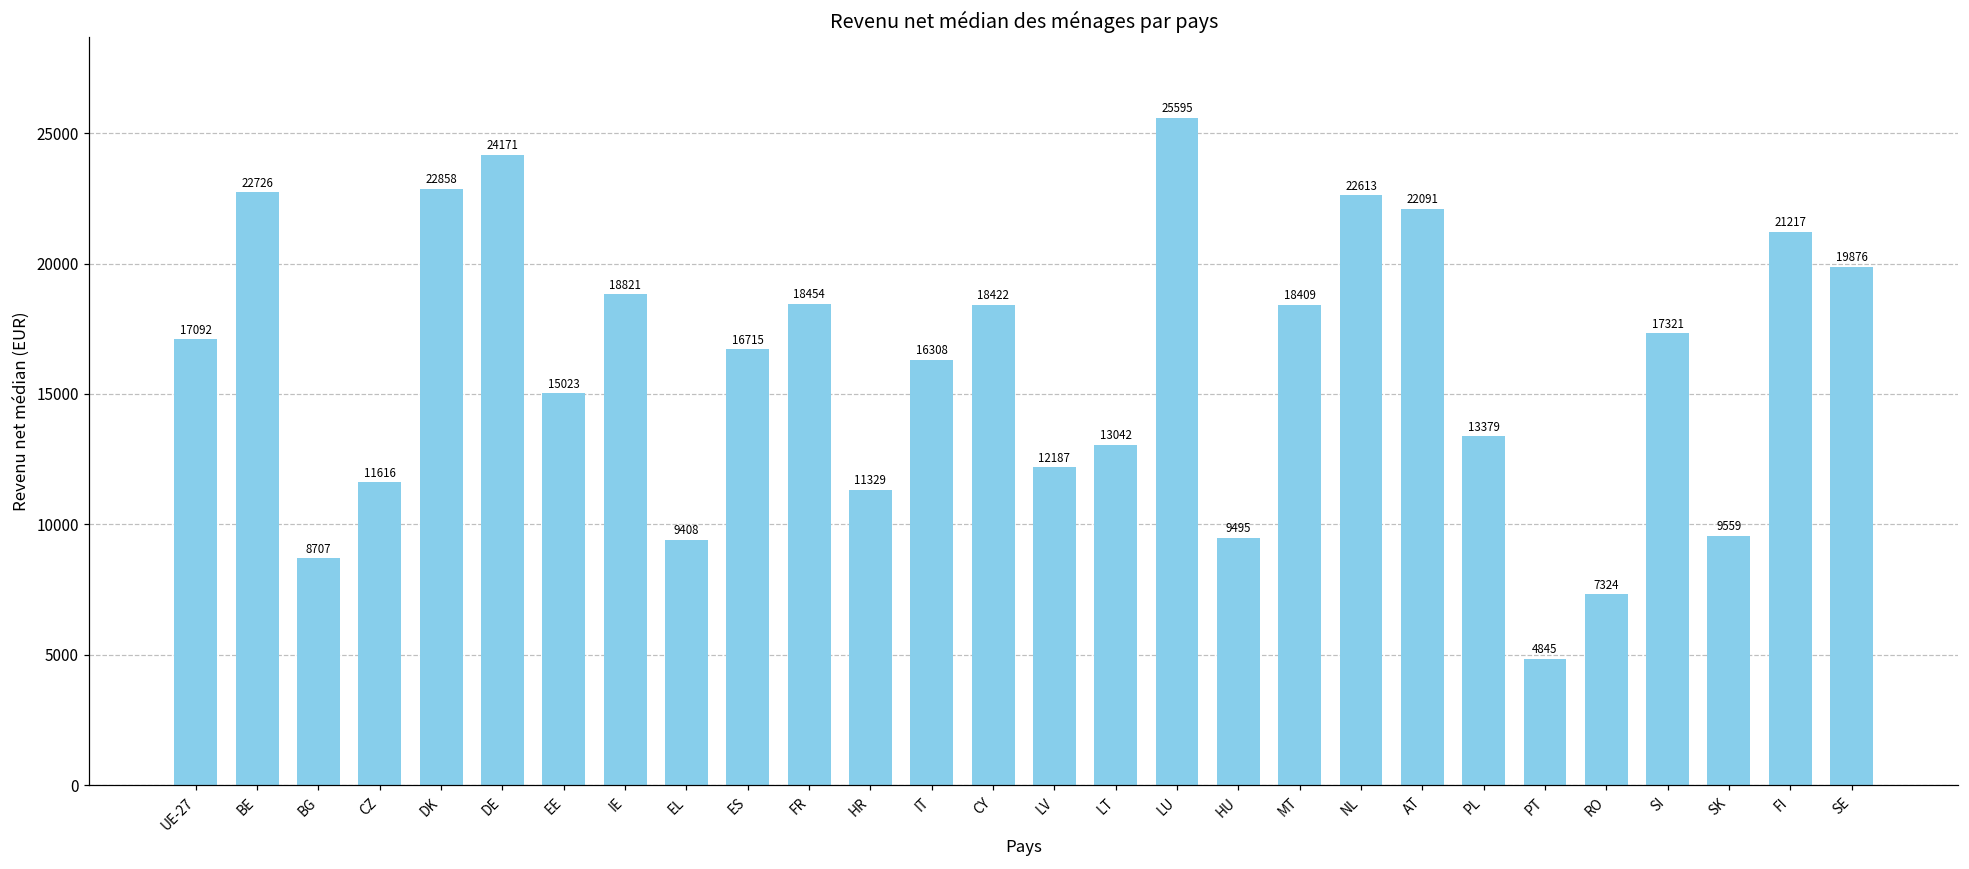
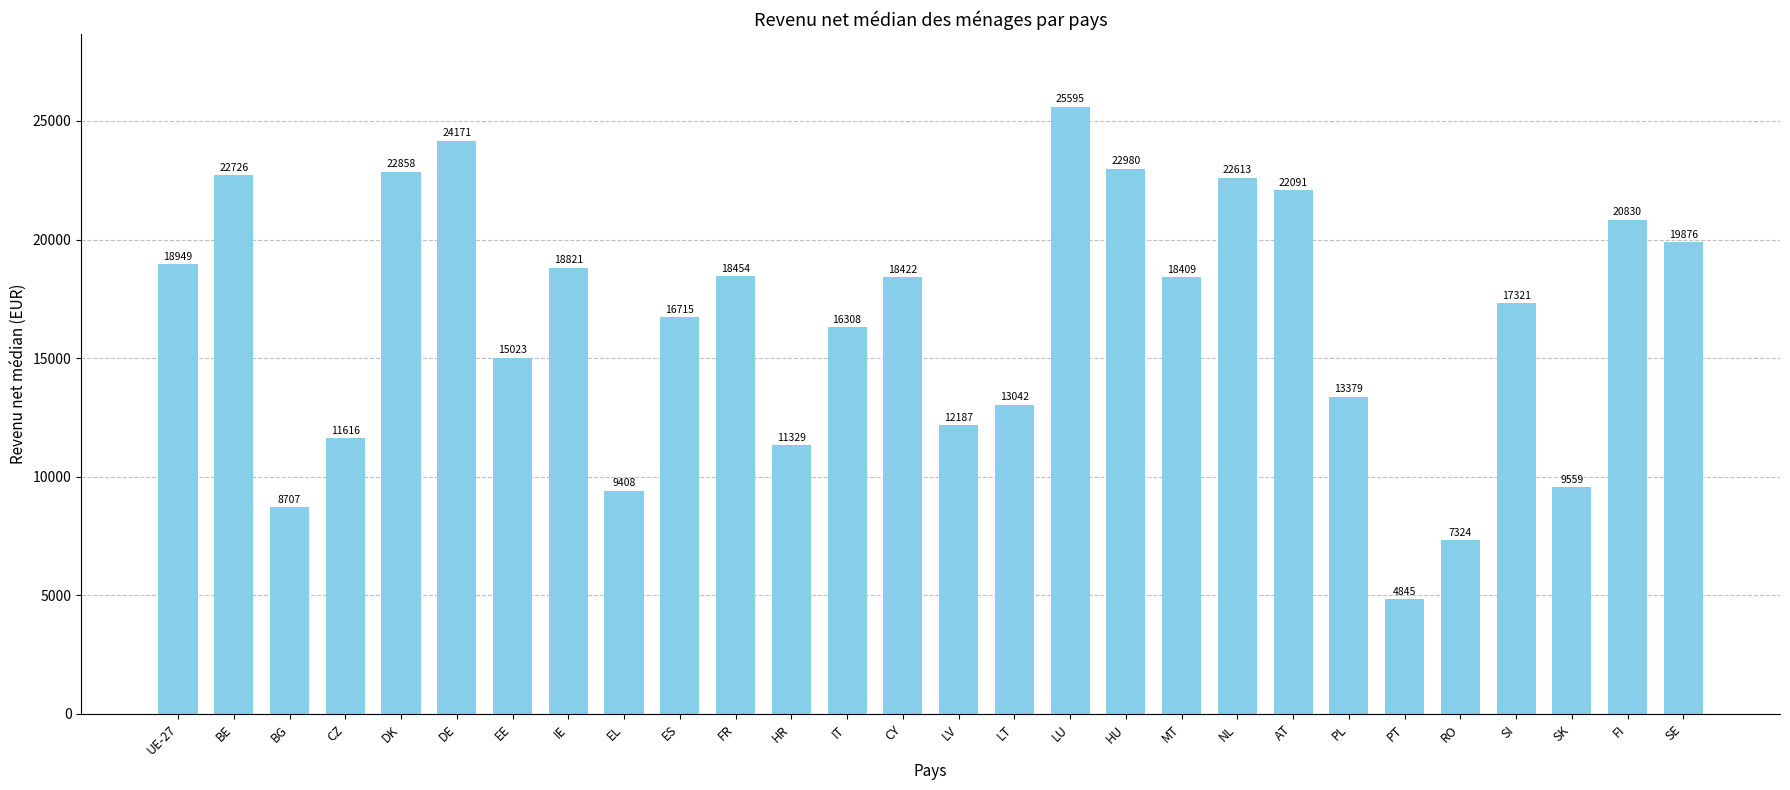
  {
-   "UE-27": 17092,
+   "UE-27": 18949,
    "BE": 22726,
    "BG": 8707,
    "CZ": 11616,
    "DK": 22858,
    "DE": 24171,
    "EE": 15023,
    "IE": 18821,
    "EL": 9408,
    "ES": 16715,
    "FR": 18454,
    "HR": 11329,
    "IT": 16308,
    "CY": 18422,
    "LV": 12187,
    "LT": 13042,
    "LU": 25595,
-   "HU": 9495,
+   "HU": 22980,
    "MT": 18409,
    "NL": 22613,
    "AT": 22091,
    "PL": 13379,
    "PT": 4845,
    "RO": 7324,
    "SI": 17321,
    "SK": 9559,
-   "FI": 21217,
+   "FI": 20830,
    "SE": 19876
  }
